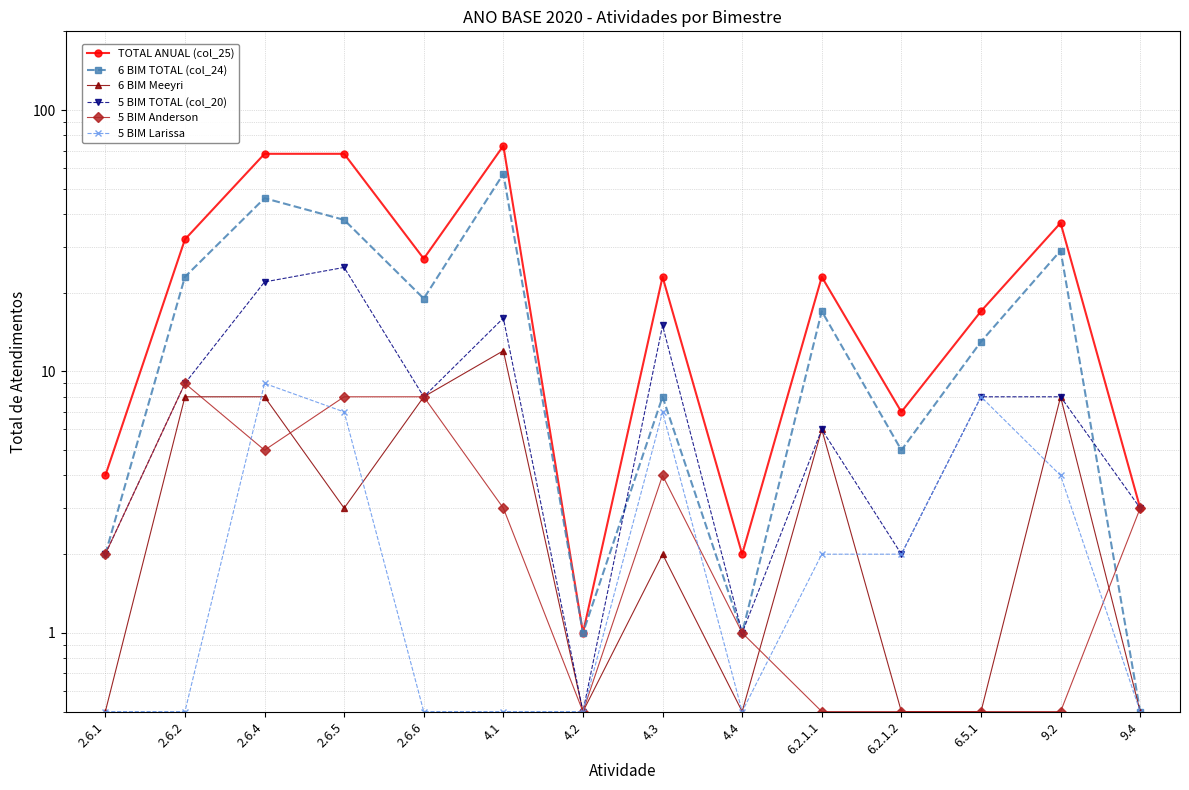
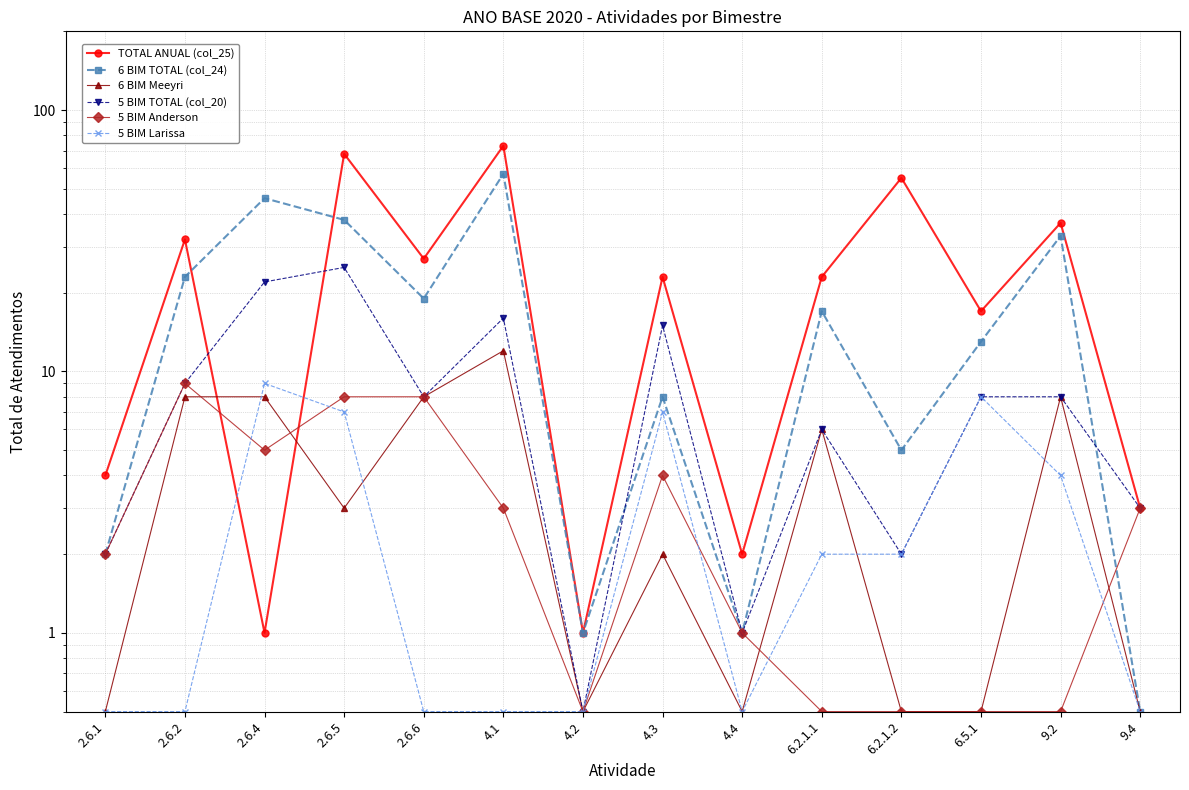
  {
    "TOTAL ANUAL (col_25)": {
      "2.6.1": 4,
      "2.6.2": 32,
-     "2.6.4": 68,
+     "2.6.4": 1,
      "2.6.5": 68,
      "2.6.6": 27,
      "4.1": 73,
      "4.3": 23,
      "4.4": 2,
      "6.2.1.1": 23,
-     "6.2.1.2": 7,
+     "6.2.1.2": 55,
      "6.5.1": 17,
      "9.2": 37
    },
    "6 BIM TOTAL (col_24)": {
      "2.6.2": 23,
      "2.6.4": 46,
      "2.6.5": 38,
      "2.6.6": 19,
      "4.1": 57,
      "4.3": 8,
      "6.2.1.1": 17,
      "6.2.1.2": 5,
      "6.5.1": 13,
-     "9.2": 29
+     "9.2": 33
    },
    "6 BIM Meeyri": {
      "2.6.2": 8,
      "2.6.4": 8,
      "2.6.5": 3,
      "4.1": 12,
      "4.3": 2
    },
    "5 BIM TOTAL (col_20)": {
      "2.6.4": 22,
      "2.6.5": 25,
      "4.1": 16,
      "4.3": 15
    },
    "5 BIM Anderson": {
      "2.6.4": 5,
      "2.6.5": 8,
      "4.1": 3,
      "4.3": 4,
      "6.2.1.1": 0.50,
      "9.2": 0.50
    },
    "5 BIM Larissa": {
      "2.6.2": 0.50,
      "2.6.4": 9,
      "2.6.5": 7,
      "2.6.6": 0.50,
      "4.1": 0.50,
      "4.3": 7,
      "6.2.1.1": 2,
      "9.2": 4
    }
  }
